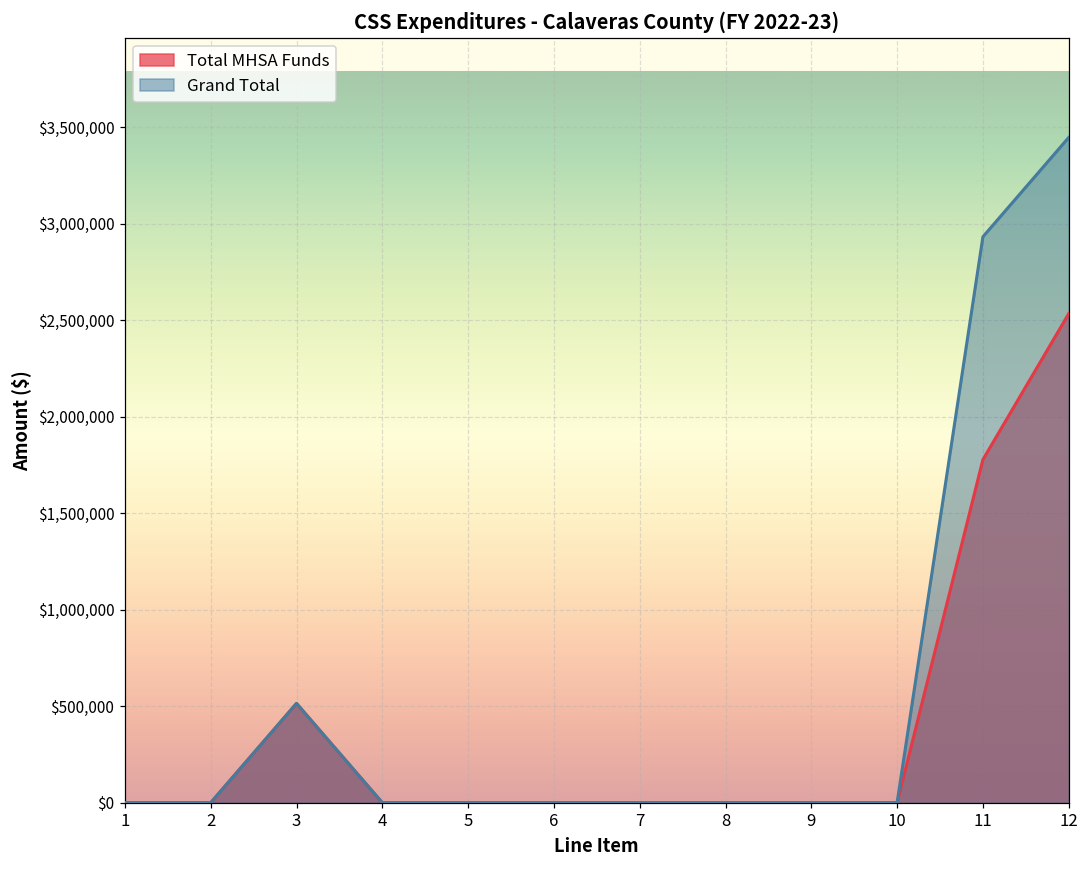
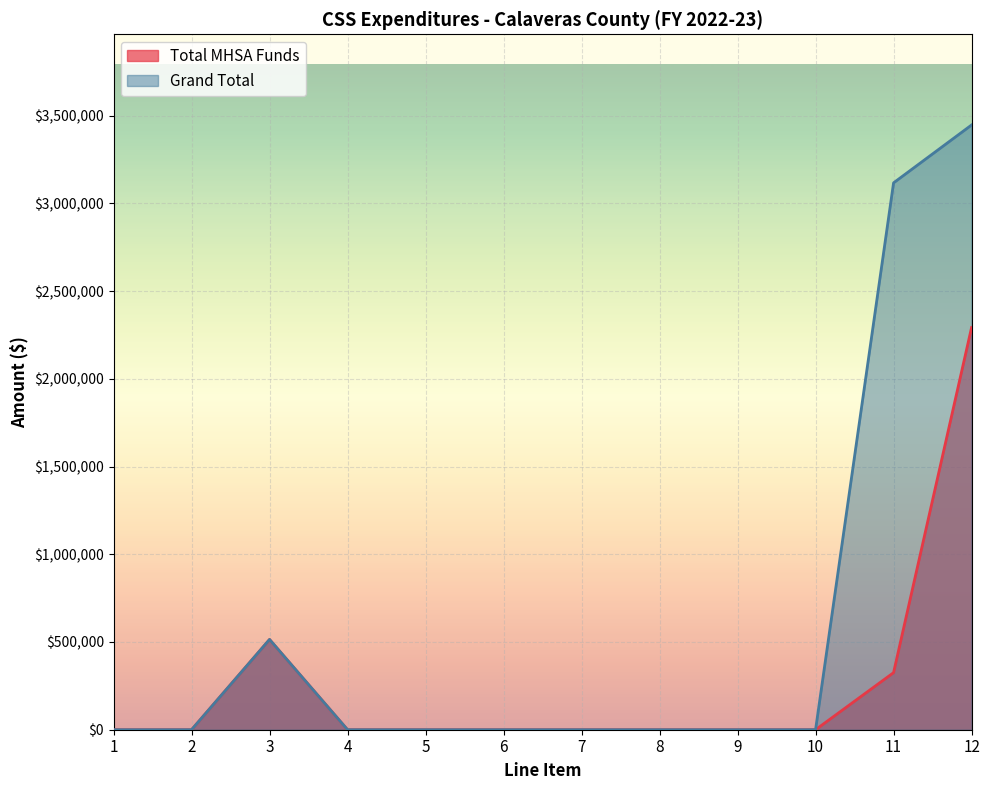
  {
    "Total MHSA Funds": {
-     "11": "$1,780,000",
-     "12": "$2,530,000"
+     "11": "$330,000",
+     "12": "$2,290,000"
    },
    "Grand Total": {
-     "11": "$2,930,000",
+     "11": "$3,120,000",
      "12": "$3,450,000"
    }
  }
